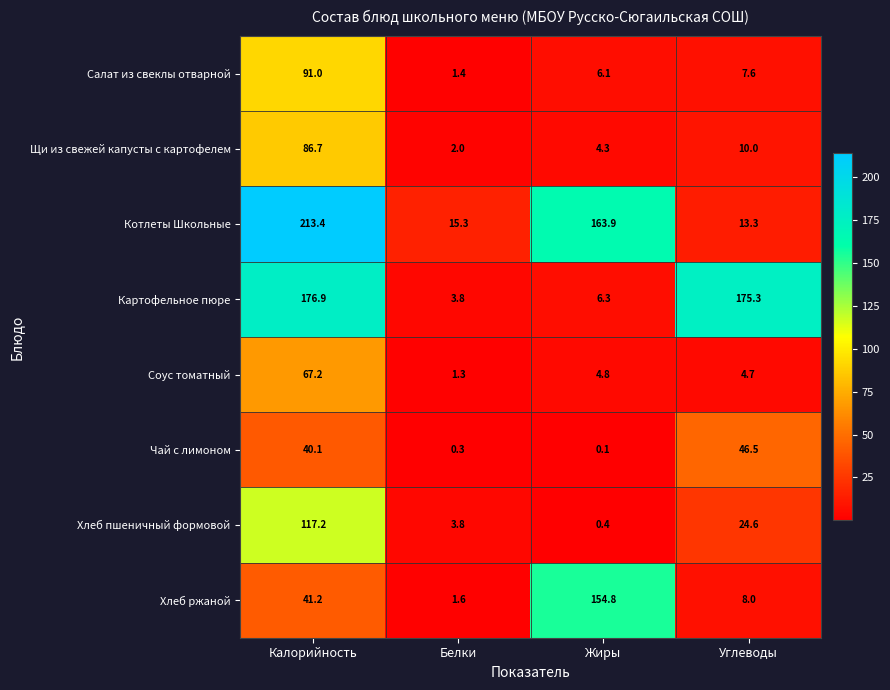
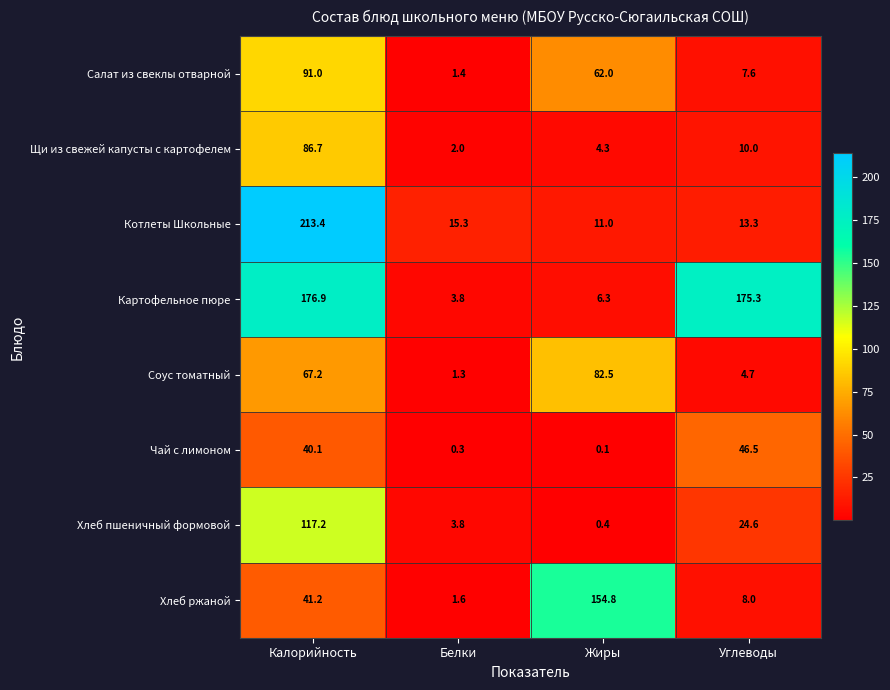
  {
    "Салат из свеклы отварной": {
      "Калорийность": 91.0,
      "Белки": 1.4,
-     "Жиры": 6.1,
+     "Жиры": 62.0,
      "Углеводы": 7.6
    },
    "Щи из свежей капусты с картофелем": {
      "Калорийность": 86.7,
      "Белки": 2.0,
      "Жиры": 4.3,
      "Углеводы": 10.0
    },
    "Котлеты Школьные": {
      "Калорийность": 213.4,
      "Белки": 15.3,
-     "Жиры": 163.9,
+     "Жиры": 11.0,
      "Углеводы": 13.3
    },
    "Картофельное пюре": {
      "Калорийность": 176.9,
      "Белки": 3.8,
      "Жиры": 6.3,
      "Углеводы": 175.3
    },
    "Соус томатный": {
      "Калорийность": 67.2,
      "Белки": 1.3,
-     "Жиры": 4.8,
+     "Жиры": 82.5,
      "Углеводы": 4.7
    },
    "Чай с лимоном": {
      "Калорийность": 40.1,
      "Белки": 0.3,
      "Жиры": 0.1,
      "Углеводы": 46.5
    },
    "Хлеб пшеничный формовой": {
      "Калорийность": 117.2,
      "Белки": 3.8,
      "Жиры": 0.4,
      "Углеводы": 24.6
    },
    "Хлеб ржаной": {
      "Калорийность": 41.2,
      "Белки": 1.6,
      "Жиры": 154.8,
      "Углеводы": 8.0
    }
  }
